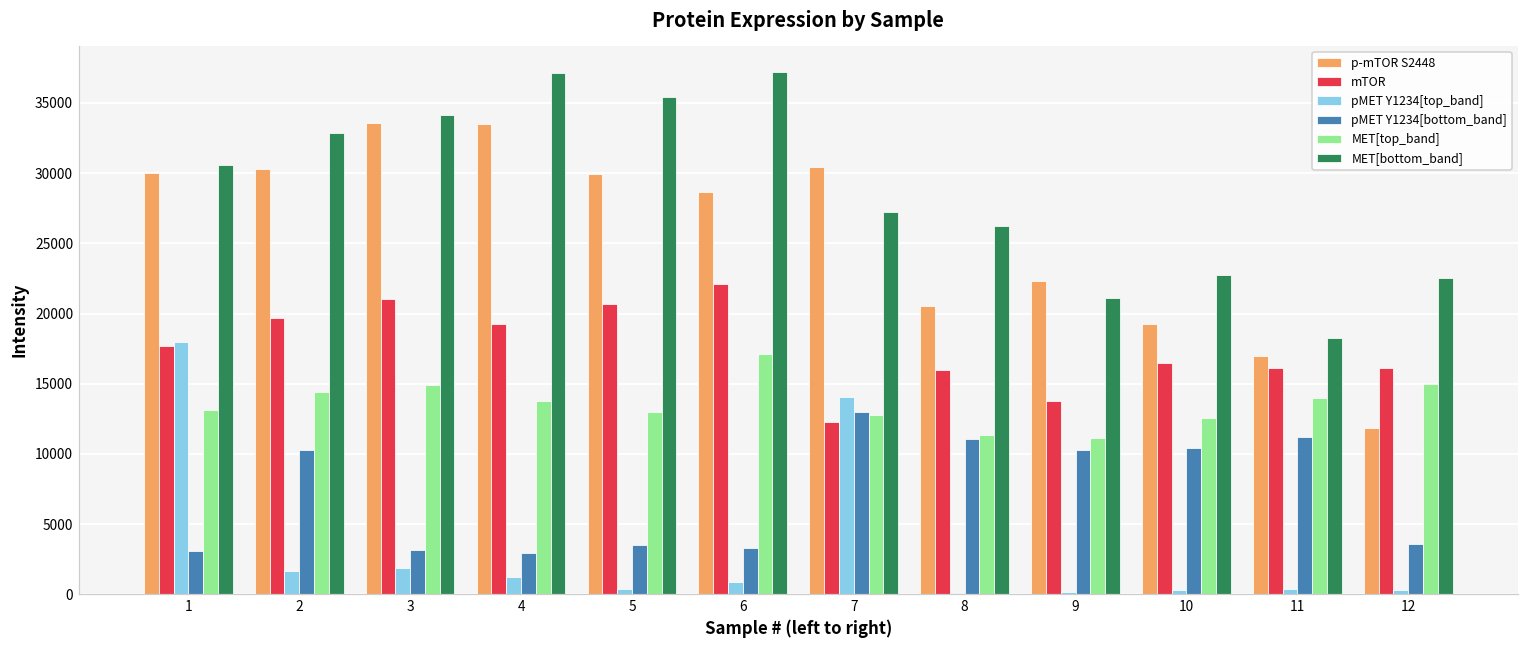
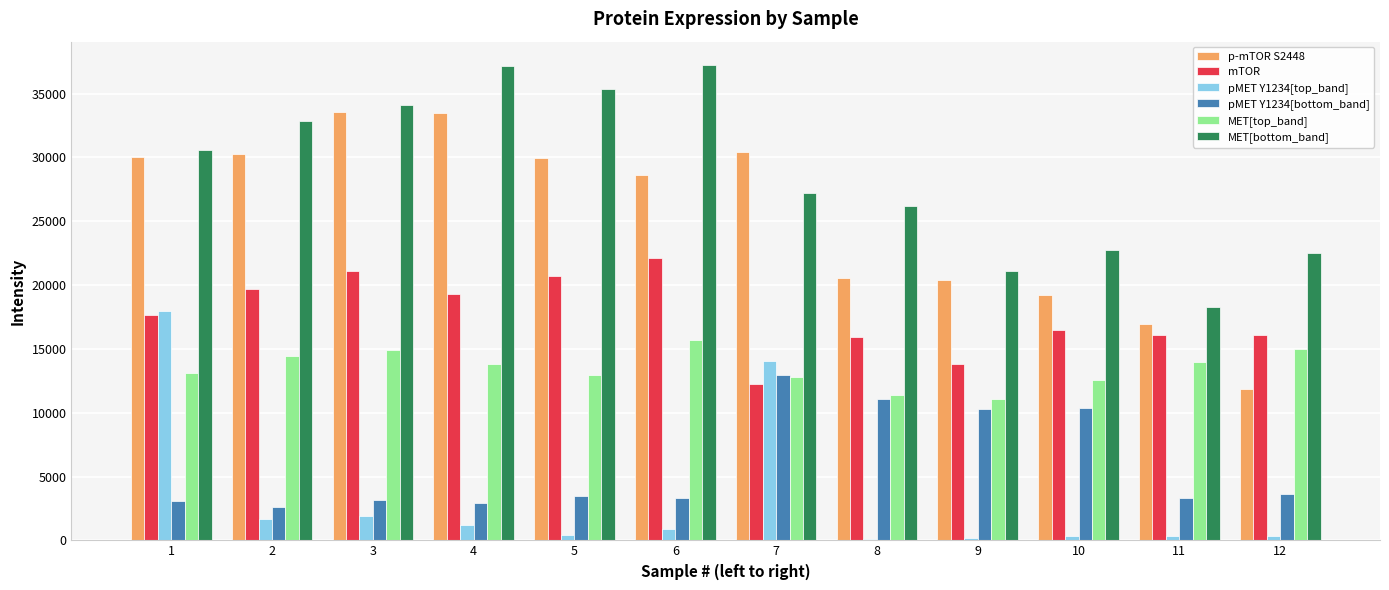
  {
    "p-mTOR S2448": {
      "1": 30000,
      "2": 30300,
      "3": 33600,
      "4": 33500,
      "5": 29900,
      "6": 28600,
      "7": 30400,
      "8": 20600,
-     "9": 22300,
+     "9": 20400,
      "10": 19200,
      "11": 17000,
      "12": 11900
    },
    "mTOR": {
      "1": 17700,
      "2": 19700,
      "3": 21100,
      "4": 19300,
      "5": 20700,
      "6": 22100,
      "7": 12200,
      "8": 16000,
      "9": 13800,
      "10": 16400,
      "11": 16100,
      "12": 16100
    },
    "pMET Y1234[top_band]": {
      "1": 18000,
      "2": 1700,
      "3": 1900,
      "4": 1200,
      "5": 400,
      "6": 900,
      "7": 14100,
      "10": 300,
      "11": 400,
      "12": 300
    },
    "pMET Y1234[bottom_band]": {
      "1": 3100,
-     "2": 10300,
+     "2": 2600,
      "3": 3200,
      "4": 3000,
      "5": 3500,
      "6": 3300,
      "7": 13000,
      "8": 11100,
      "9": 10300,
      "10": 10400,
-     "11": 11200,
+     "11": 3300,
      "12": 3600
    },
    "MET[top_band]": {
      "1": 13100,
      "2": 14400,
      "3": 14900,
      "4": 13800,
      "5": 13000,
-     "6": 17100,
+     "6": 15700,
      "7": 12800,
      "8": 11400,
      "9": 11100,
      "10": 12600,
      "11": 14000,
      "12": 15000
    },
    "MET[bottom_band]": {
      "1": 30600,
      "2": 32900,
      "3": 34100,
      "4": 37100,
      "5": 35400,
      "6": 37200,
      "7": 27200,
      "8": 26200,
      "9": 21100,
      "10": 22700,
      "11": 18300,
      "12": 22500
    }
  }
